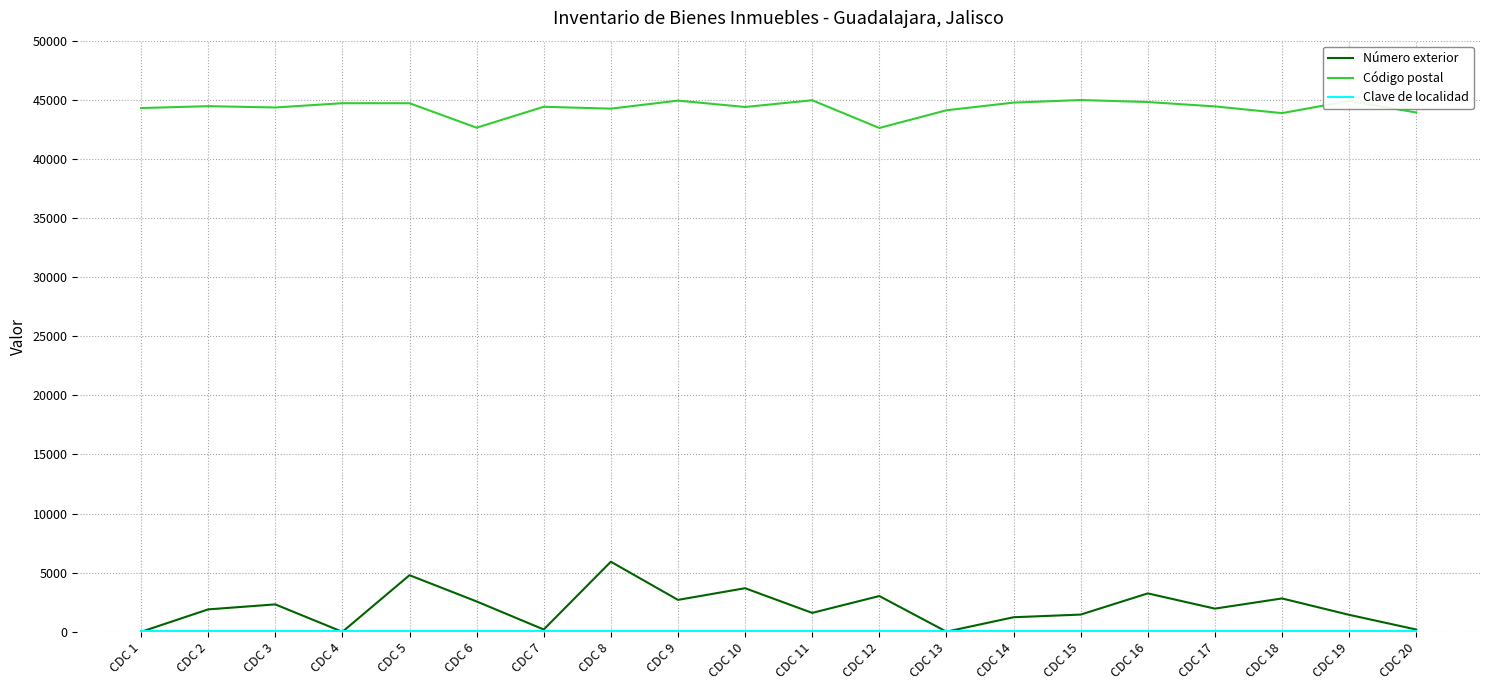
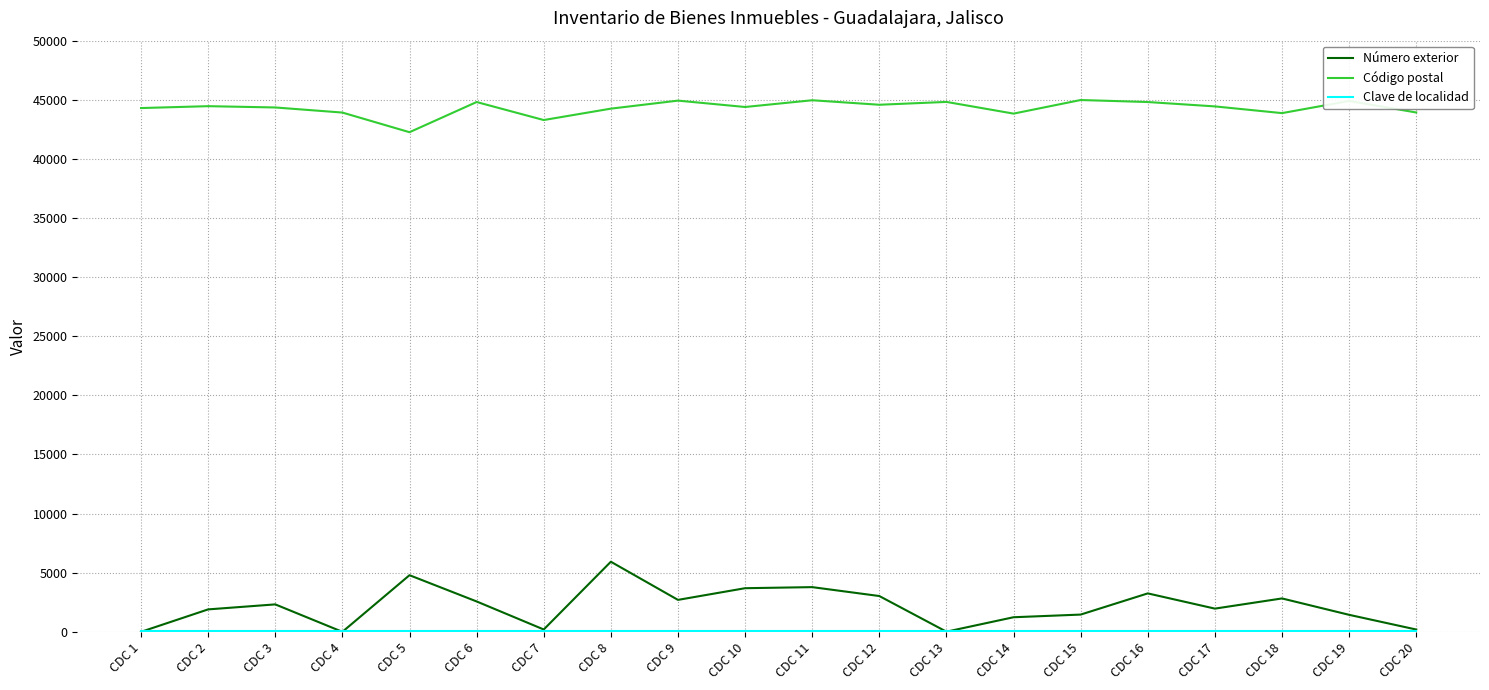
  {
    "Número exterior": {
      "CDC 2": 1900,
      "CDC 3": 2300,
      "CDC 5": 4800,
      "CDC 6": 2600,
      "CDC 8": 5900,
      "CDC 9": 2700,
      "CDC 10": 3700,
-     "CDC 11": 1600,
+     "CDC 11": 3800,
      "CDC 12": 3000,
      "CDC 14": 1200,
      "CDC 15": 1500,
      "CDC 16": 3300,
      "CDC 17": 2000,
      "CDC 18": 2800,
      "CDC 19": 1400
    },
    "Código postal": {
      "CDC 1": 44300,
      "CDC 2": 44500,
      "CDC 3": 44400,
-     "CDC 4": 44700,
-     "CDC 5": 44700,
-     "CDC 6": 42600,
-     "CDC 7": 44400,
+     "CDC 4": 43900,
+     "CDC 5": 42300,
+     "CDC 6": 44800,
+     "CDC 7": 43300,
      "CDC 8": 44300,
      "CDC 9": 44900,
      "CDC 10": 44400,
      "CDC 11": 45000,
-     "CDC 12": 42600,
-     "CDC 13": 44100,
-     "CDC 14": 44800,
+     "CDC 12": 44600,
+     "CDC 13": 44800,
+     "CDC 14": 43800,
      "CDC 15": 45000,
      "CDC 16": 44800,
      "CDC 17": 44400,
      "CDC 18": 43900,
      "CDC 20": 43900
    },
    "Clave de localidad": {
      "CDC 2": 0,
      "CDC 3": 0,
      "CDC 5": 0,
      "CDC 6": 0,
      "CDC 8": 0,
      "CDC 9": 0,
      "CDC 10": 0,
      "CDC 11": 0,
      "CDC 12": 0,
      "CDC 14": 0,
      "CDC 15": 0,
      "CDC 16": 0,
      "CDC 17": 0,
      "CDC 18": 0,
      "CDC 19": 0
    }
  }
